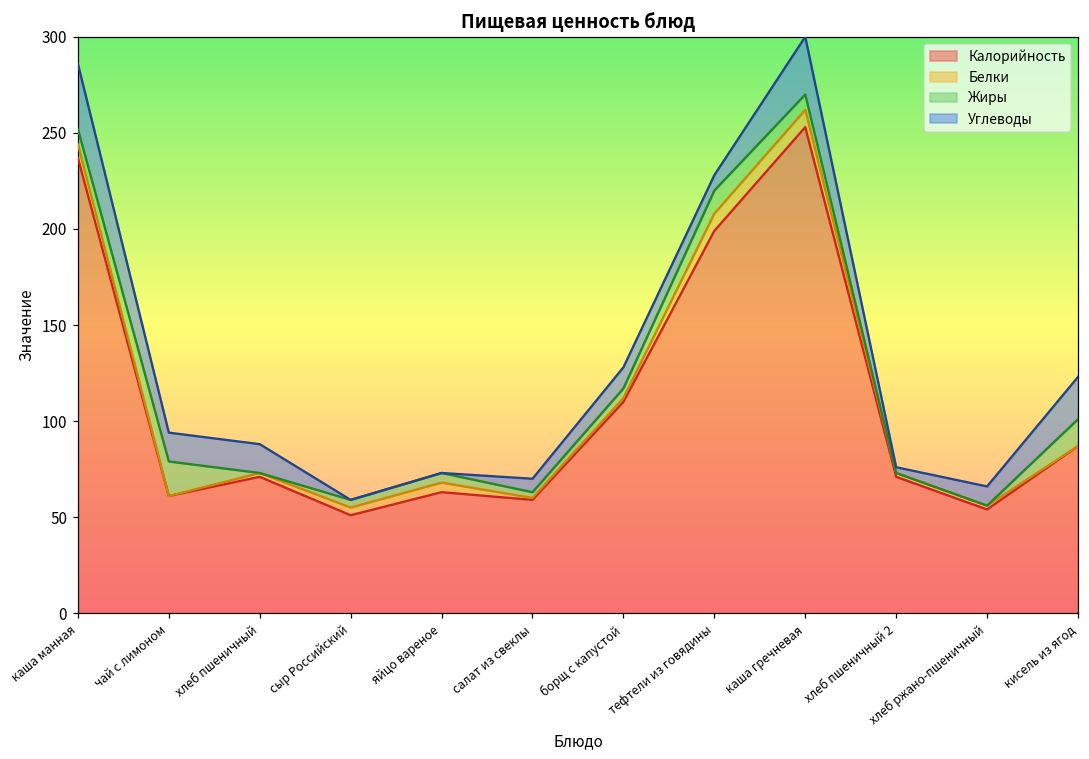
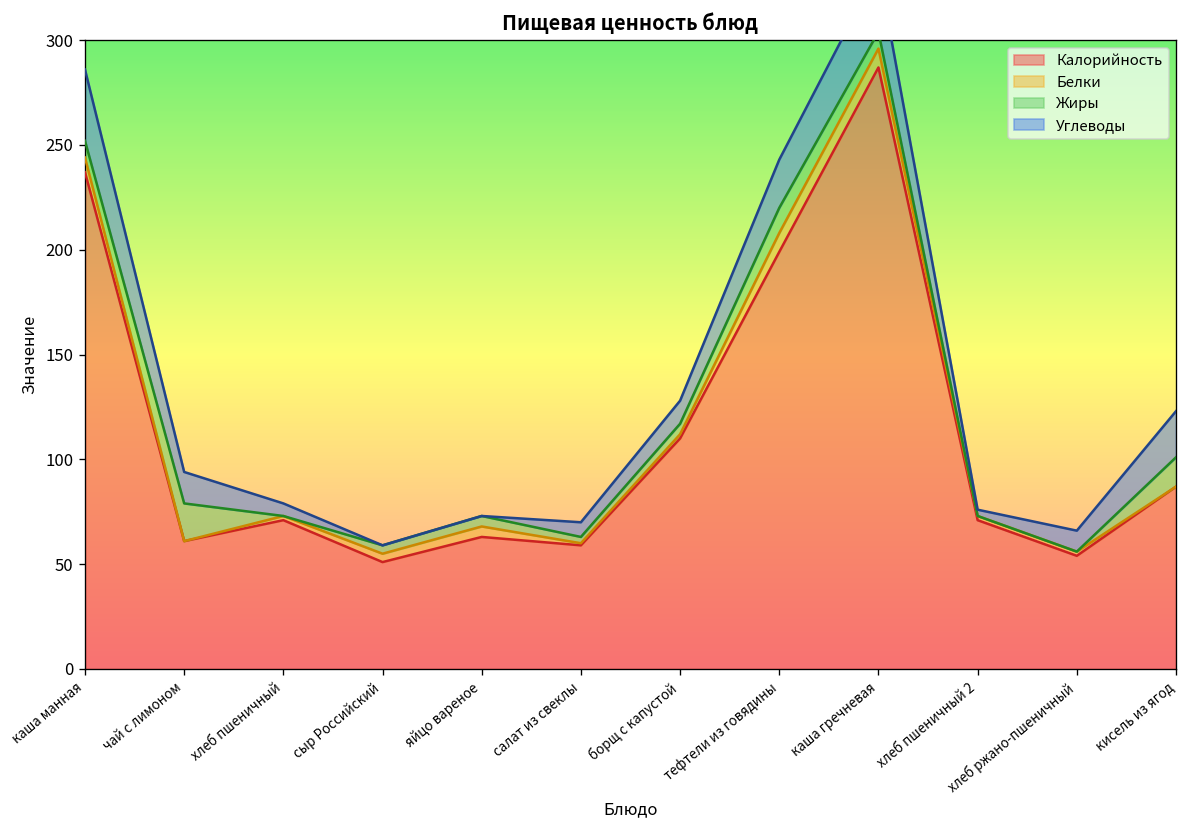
  {
    "Калорийность": {
      "каша манная": 237,
      "хлеб пшеничный": 71,
      "сыр Российский": 51,
      "яйцо вареное": 63,
      "борщ с капустой": 110,
      "тефтели из говядины": 199,
-     "каша гречневая": 253,
+     "каша гречневая": 287,
      "хлеб пшеничный 2": 71,
      "хлеб ржано-пшеничный": 54
    },
    "Белки": {
      "каша манная": 7,
      "сыр Российский": 4,
      "яйцо вареное": 5,
      "борщ с капустой": 2,
      "тефтели из говядины": 9,
      "каша гречневая": 9
    },
    "Жиры": {
      "каша манная": 8,
      "чай с лимоном": 18,
      "салат из свеклы": 3,
      "борщ с капустой": 5,
      "тефтели из говядины": 12,
      "кисель из ягод": 14
    },
    "Углеводы": {
      "каша манная": 34,
      "чай с лимоном": 15,
-     "хлеб пшеничный": 15,
+     "хлеб пшеничный": 6,
      "салат из свеклы": 7,
      "борщ с капустой": 11,
-     "тефтели из говядины": 8,
+     "тефтели из говядины": 23,
      "хлеб пшеничный 2": 3,
      "хлеб ржано-пшеничный": 10,
      "кисель из ягод": 22
    }
  }
